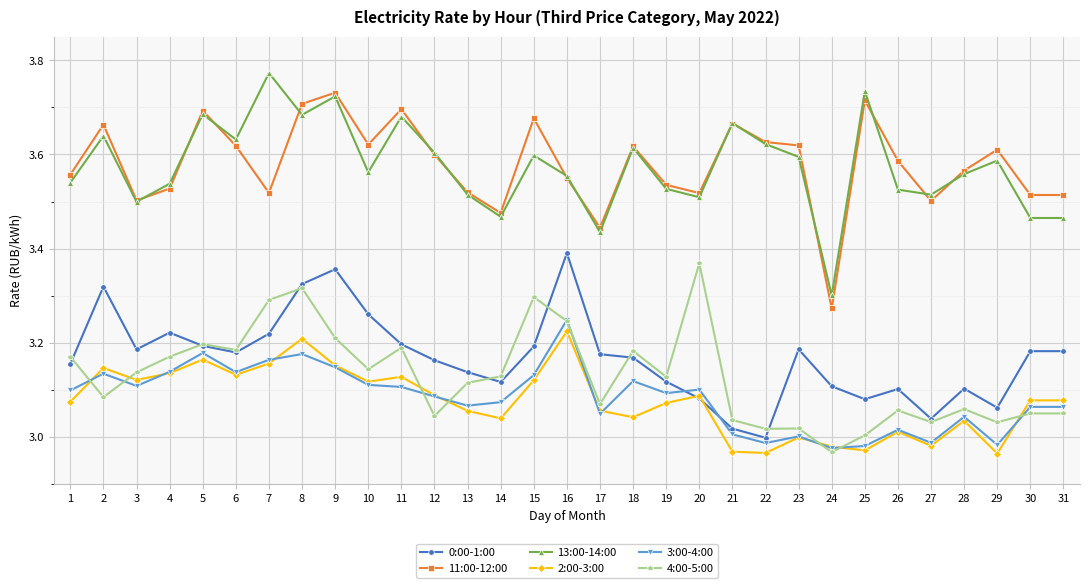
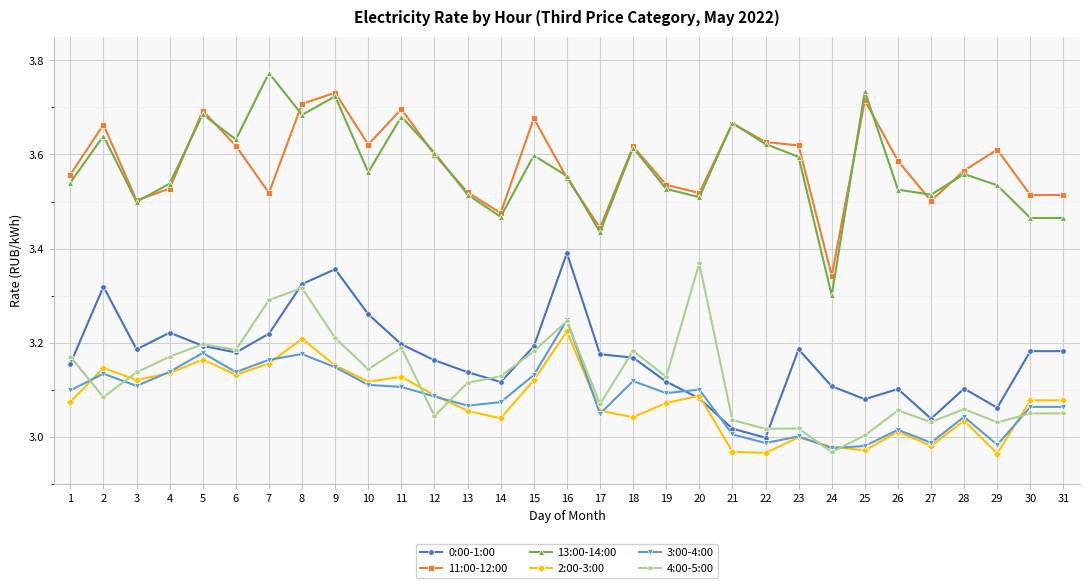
  {
    "11:00-12:00": {
      "1": 3.56,
      "2": 3.66,
      "4": 3.53,
      "5": 3.69,
      "6": 3.62,
      "7": 3.52,
      "8": 3.71,
      "9": 3.73,
      "10": 3.62,
      "11": 3.70,
      "14": 3.48,
      "15": 3.68,
      "17": 3.44,
      "19": 3.54,
      "20": 3.52,
      "23": 3.62,
-     "24": 3.27,
+     "24": 3.34,
      "25": 3.71,
      "26": 3.59,
      "27": 3.50,
      "28": 3.57,
      "29": 3.61,
      "30": 3.51,
      "31": 3.51
    },
    "13:00-14:00": {
      "1": 3.54,
      "2": 3.64,
      "4": 3.54,
      "5": 3.69,
      "6": 3.63,
      "7": 3.77,
      "8": 3.68,
      "9": 3.72,
      "10": 3.56,
      "11": 3.68,
      "14": 3.47,
      "15": 3.60,
      "17": 3.44,
      "19": 3.53,
      "20": 3.51,
      "23": 3.59,
      "24": 3.30,
      "25": 3.73,
      "26": 3.53,
      "27": 3.51,
      "28": 3.56,
-     "29": 3.59,
+     "29": 3.53,
      "30": 3.47,
      "31": 3.47
    },
    "2:00-3:00": {
      "1": 3.07,
      "2": 3.15,
      "3": 3.12,
      "5": 3.16,
      "6": 3.13,
      "7": 3.16,
      "8": 3.21,
      "10": 3.12,
      "11": 3.13,
      "13": 3.06,
      "14": 3.04,
      "15": 3.12,
      "16": 3.22,
      "17": 3.06,
      "18": 3.04,
      "19": 3.07,
      "20": 3.09,
      "21": 2.97,
      "22": 2.97,
      "25": 2.97,
      "27": 2.98,
      "28": 3.04,
      "29": 2.97,
      "30": 3.08,
      "31": 3.08
    },
    "4:00-5:00": {
      "1": 3.17,
      "2": 3.09,
      "3": 3.14,
      "4": 3.17,
      "6": 3.19,
      "7": 3.29,
      "8": 3.32,
      "9": 3.21,
      "10": 3.14,
      "11": 3.19,
      "12": 3.05,
      "13": 3.12,
      "14": 3.13,
-     "15": 3.30,
+     "15": 3.18,
      "17": 3.07,
      "18": 3.18,
      "19": 3.13,
      "20": 3.37,
      "21": 3.04,
      "22": 3.02,
      "23": 3.02,
      "24": 2.97,
      "25": 3.00,
      "26": 3.06,
      "27": 3.03,
      "28": 3.06,
      "29": 3.03,
      "30": 3.05,
      "31": 3.05
    }
  }
